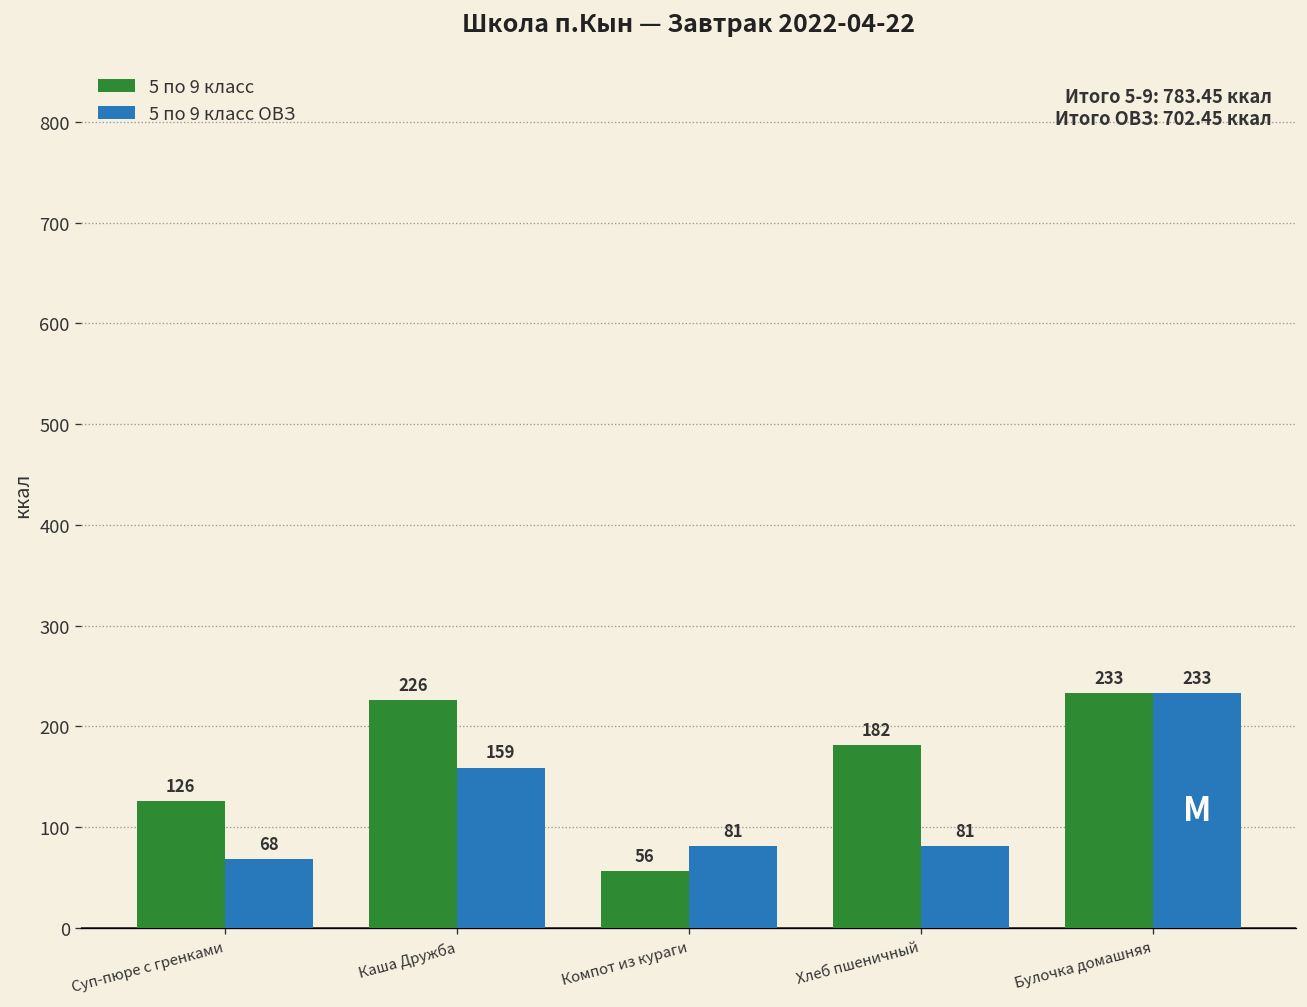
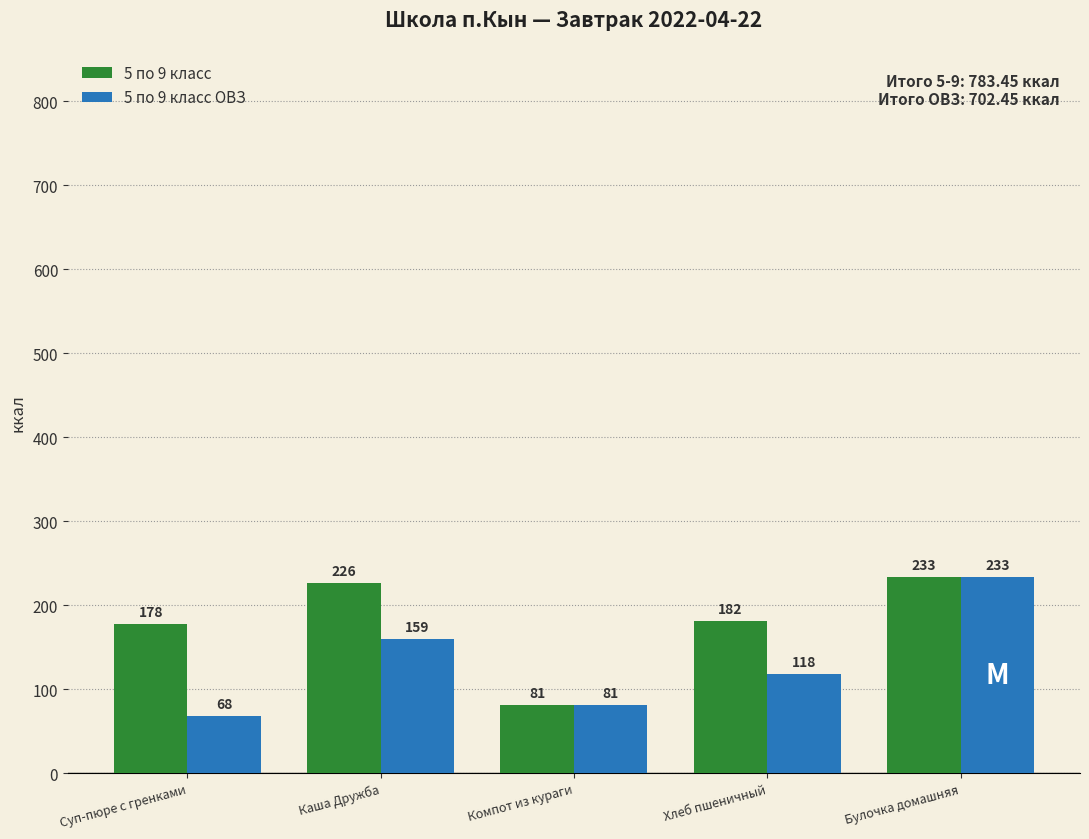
  {
    "5 по 9 класс": {
-     "Суп-пюре с гренками": 126,
+     "Суп-пюре с гренками": 178,
      "Каша Дружба": 226,
-     "Компот из кураги": 56,
+     "Компот из кураги": 81,
      "Хлеб пшеничный": 182,
      "Булочка домашняя": 233
    },
    "5 по 9 класс ОВЗ": {
      "Суп-пюре с гренками": 68,
      "Каша Дружба": 159,
      "Компот из кураги": 81,
-     "Хлеб пшеничный": 81,
+     "Хлеб пшеничный": 118,
      "Булочка домашняя": 233
    }
  }
